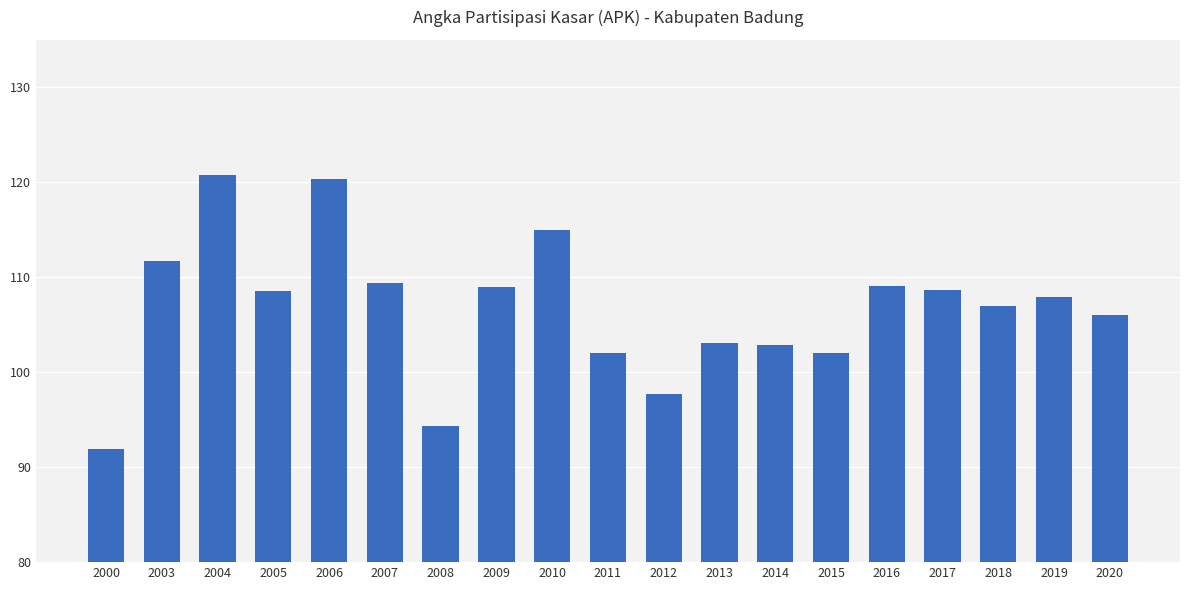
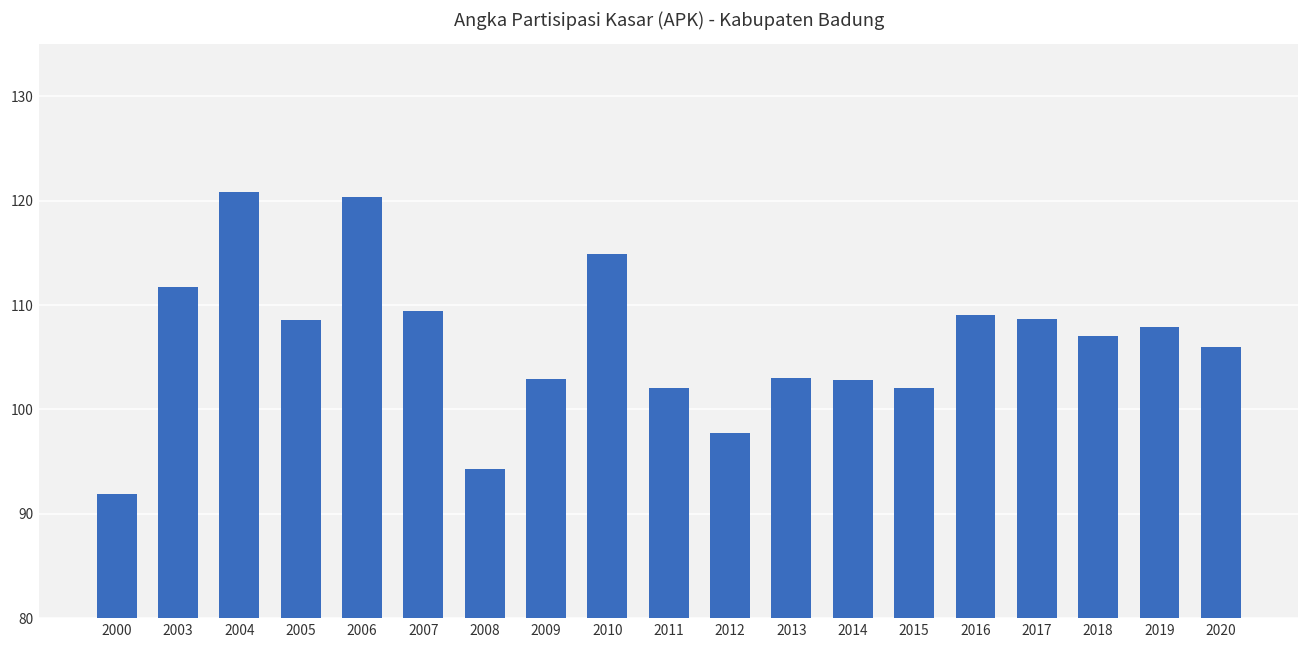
  {
    "2000": 92,
    "2003": 112,
    "2004": 121,
    "2005": 109,
    "2006": 120,
    "2007": 109,
    "2008": 94,
-   "2009": 109,
+   "2009": 103,
    "2010": 115,
    "2011": 102,
    "2012": 98,
    "2013": 103,
    "2014": 103,
    "2015": 102,
    "2016": 109,
    "2017": 109,
    "2018": 107,
    "2019": 108,
    "2020": 106
  }
